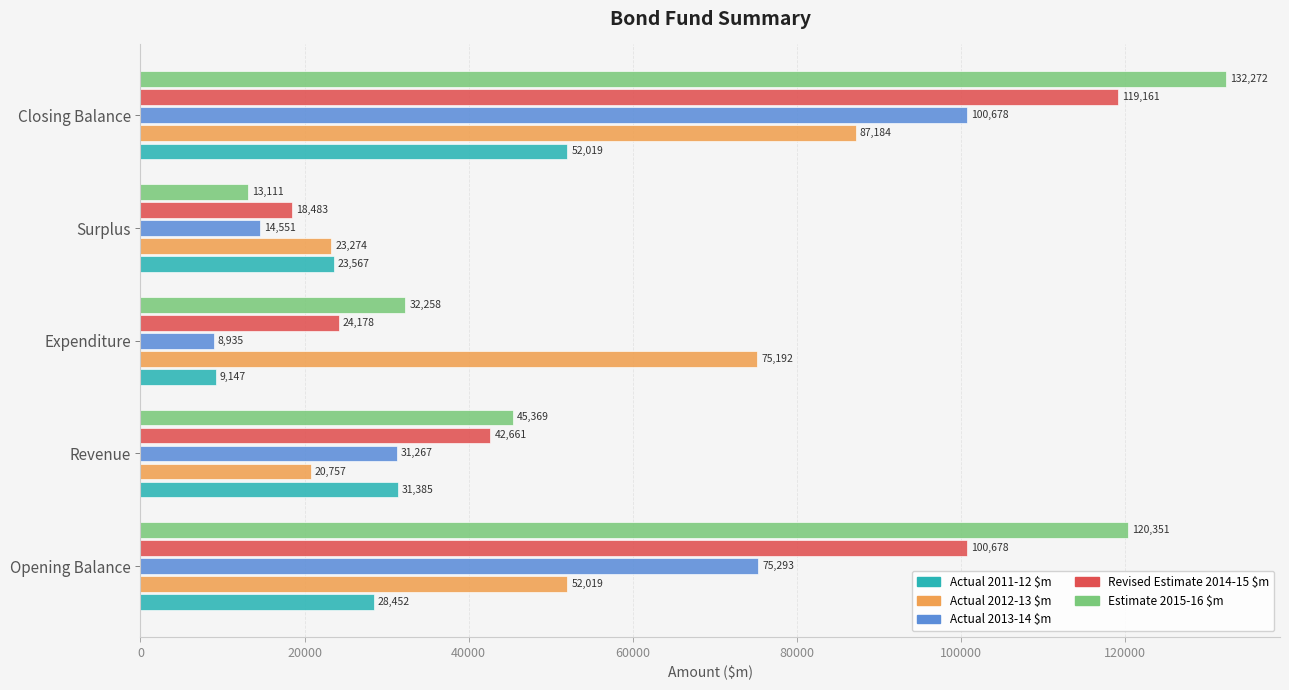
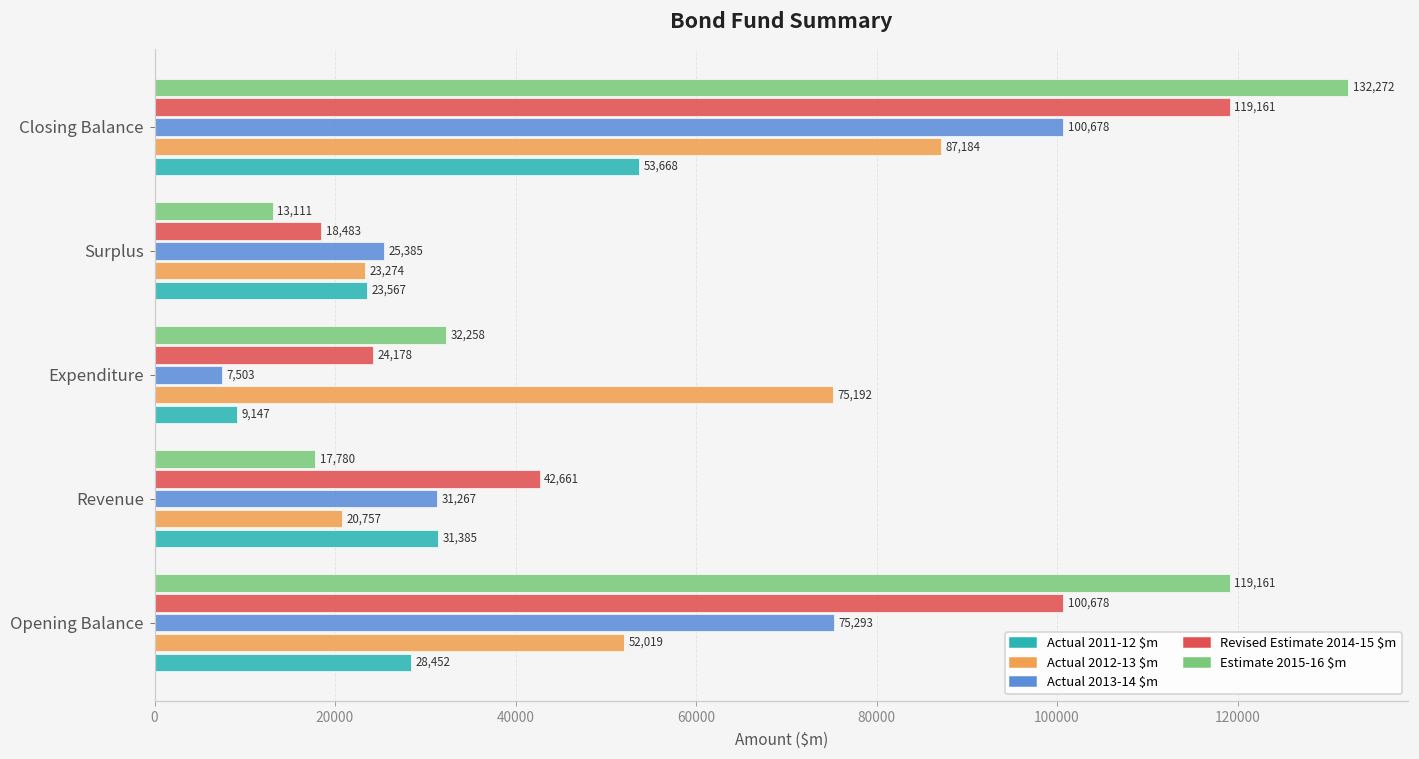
  {
    "Actual 2011-12 $m": {
-     "Closing Balance": "52,019",
+     "Closing Balance": "53,668",
      "Surplus": "23,567",
      "Expenditure": "9,147",
      "Revenue": "31,385",
      "Opening Balance": "28,452"
    },
    "Actual 2012-13 $m": {
      "Closing Balance": "87,184",
      "Surplus": "23,274",
      "Expenditure": "75,192",
      "Revenue": "20,757",
      "Opening Balance": "52,019"
    },
    "Actual 2013-14 $m": {
      "Closing Balance": "100,678",
-     "Surplus": "14,551",
-     "Expenditure": "8,935",
+     "Surplus": "25,385",
+     "Expenditure": "7,503",
      "Revenue": "31,267",
      "Opening Balance": "75,293"
    },
    "Revised Estimate 2014-15 $m": {
      "Closing Balance": "119,161",
      "Surplus": "18,483",
      "Expenditure": "24,178",
      "Revenue": "42,661",
      "Opening Balance": "100,678"
    },
    "Estimate 2015-16 $m": {
      "Closing Balance": "132,272",
      "Surplus": "13,111",
      "Expenditure": "32,258",
-     "Revenue": "45,369",
-     "Opening Balance": "120,351"
+     "Revenue": "17,780",
+     "Opening Balance": "119,161"
    }
  }
